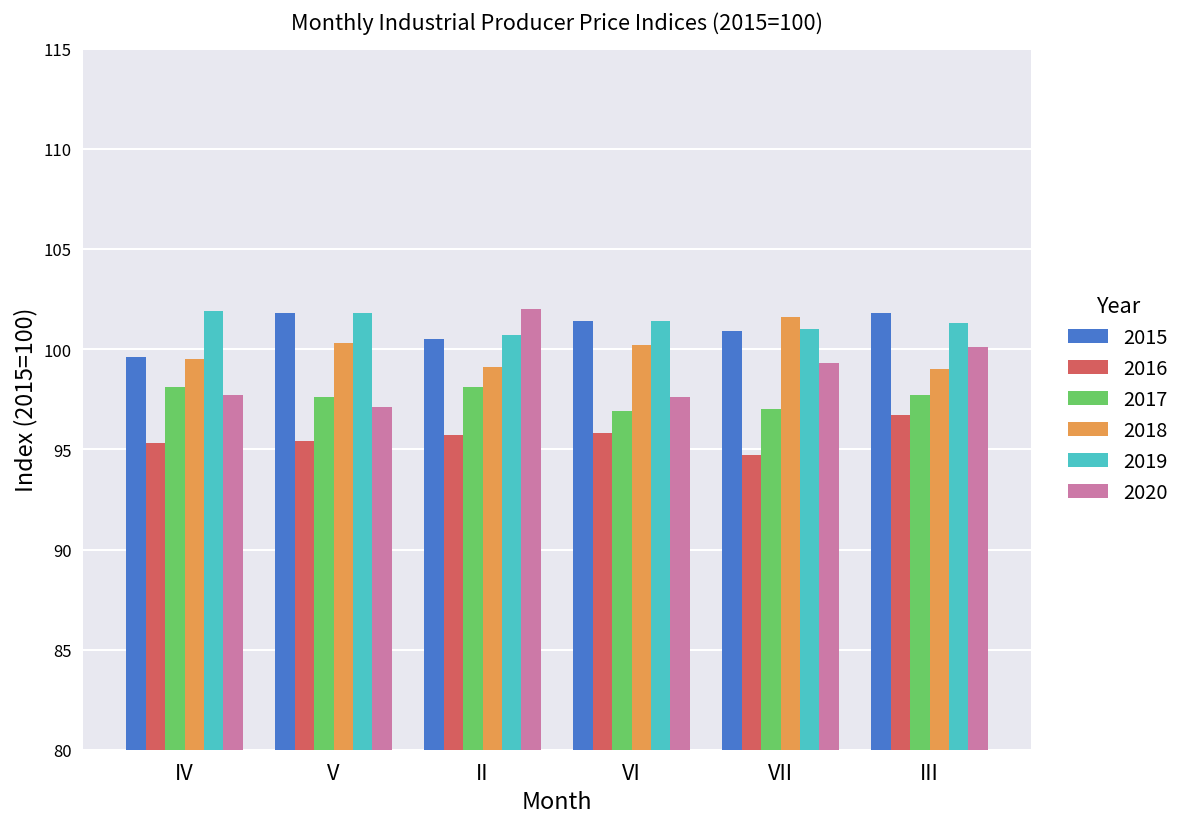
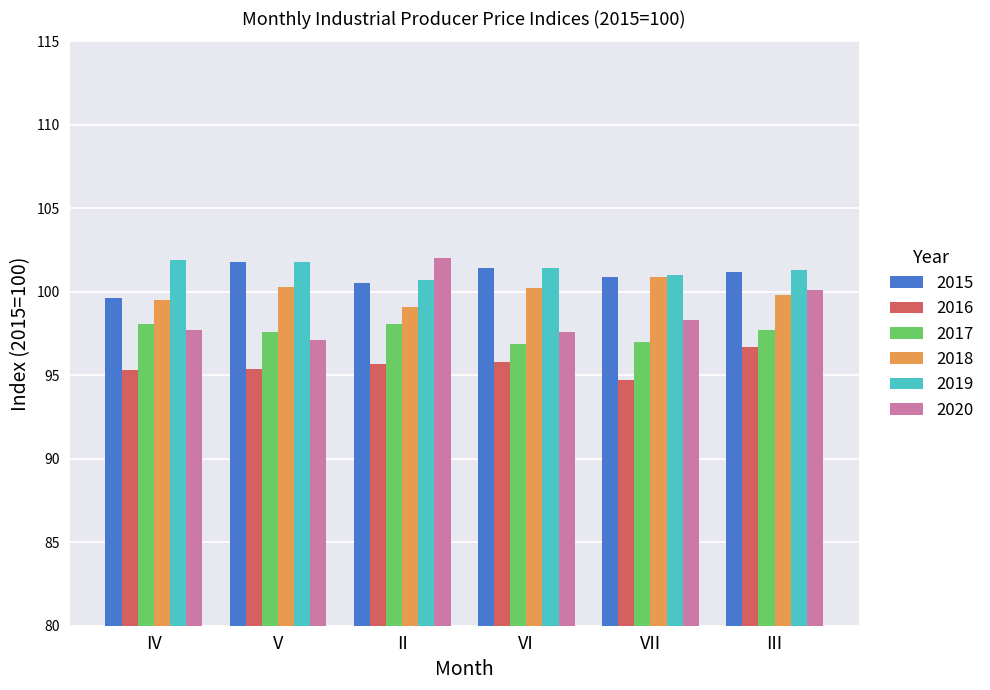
  {
    "2015": {
      "IV": 99.6,
      "V": 101.8,
      "II": 100.5,
      "VI": 101.4,
      "VII": 100.9,
-     "III": 101.8
+     "III": 101.2
    },
    "2016": {
      "IV": 95.3,
      "V": 95.4,
      "II": 95.7,
      "VI": 95.8,
      "VII": 94.7,
      "III": 96.7
    },
    "2017": {
      "IV": 98.1,
      "V": 97.6,
      "II": 98.1,
      "VI": 96.9,
      "VII": 97.0,
      "III": 97.7
    },
    "2018": {
      "IV": 99.5,
      "V": 100.3,
      "II": 99.1,
      "VI": 100.2,
-     "VII": 101.6,
-     "III": 99.0
+     "VII": 100.9,
+     "III": 99.8
    },
    "2019": {
      "IV": 101.9,
      "V": 101.8,
      "II": 100.7,
      "VI": 101.4,
      "VII": 101.0,
      "III": 101.3
    },
    "2020": {
      "IV": 97.7,
      "V": 97.1,
      "II": 102.0,
      "VI": 97.6,
-     "VII": 99.3,
+     "VII": 98.3,
      "III": 100.1
    }
  }
